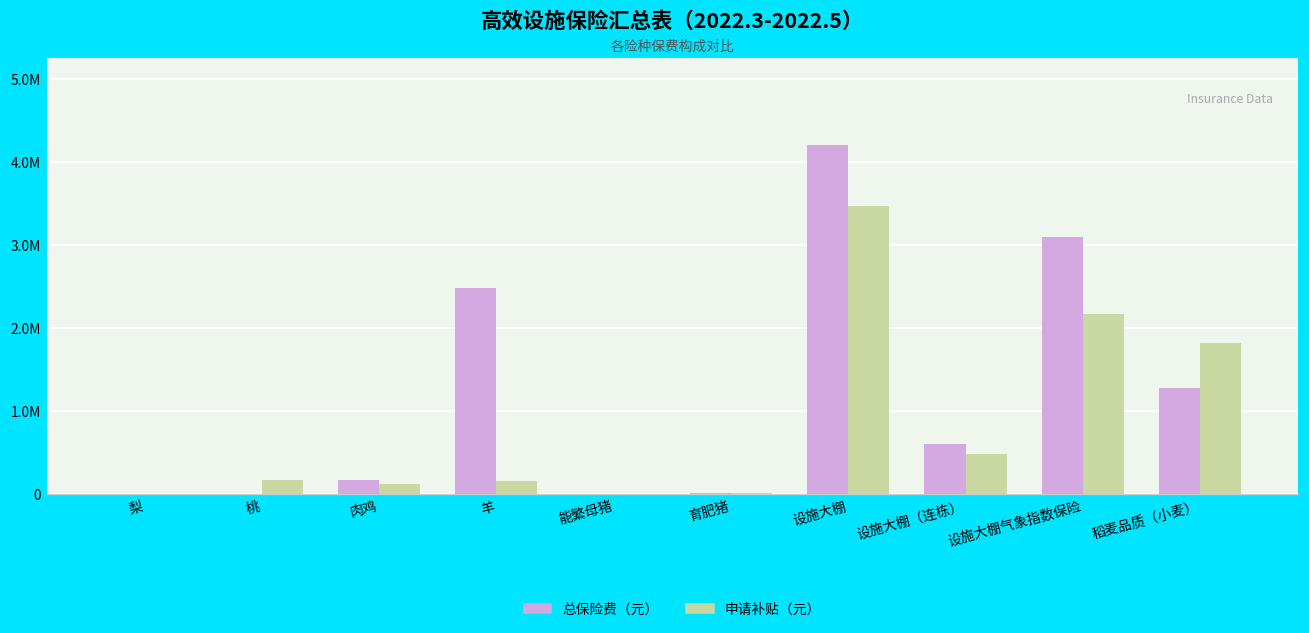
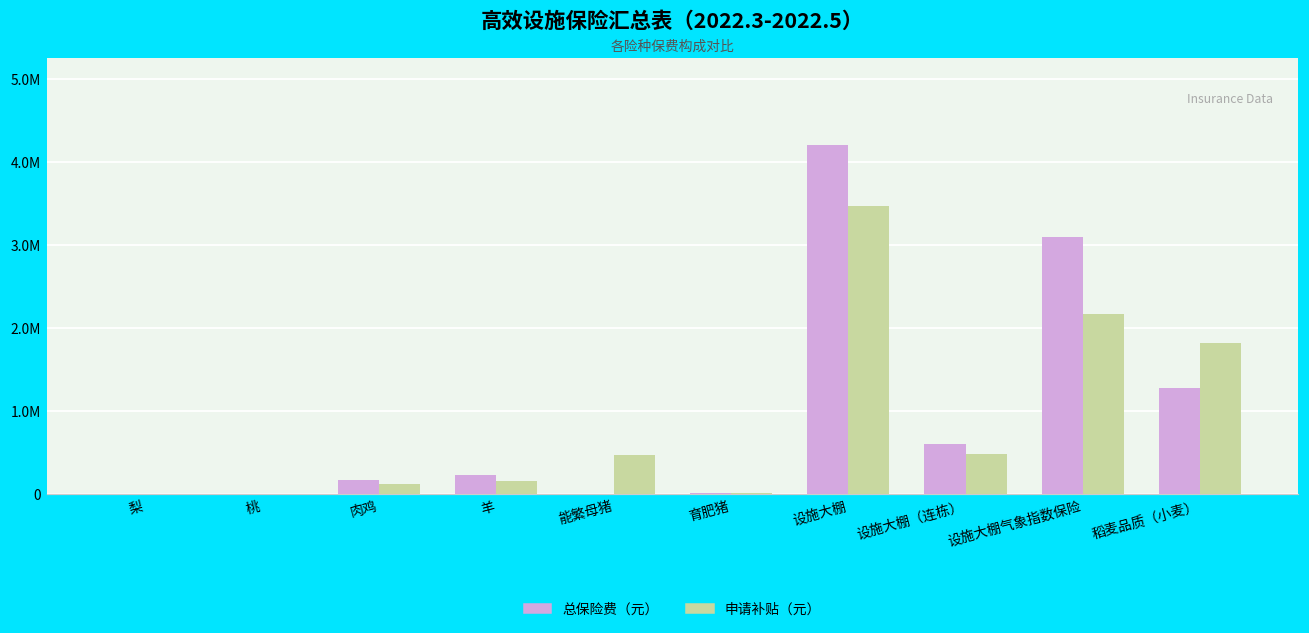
  {
    "总保险费（元）": {
      "肉鸡": 200000,
-     "羊": 2500000,
+     "羊": 200000,
      "设施大棚": 4200000,
      "设施大棚（连栋）": 600000,
      "设施大棚气象指数保险": 3100000,
      "稻麦品质（小麦）": 1300000
    },
    "申请补贴（元）": {
-     "桃": 200000,
+     "桃": 0,
      "肉鸡": 100000,
      "羊": 200000,
-     "能繁母猪": 0,
+     "能繁母猪": 500000,
      "设施大棚": 3500000,
      "设施大棚（连栋）": 500000,
      "设施大棚气象指数保险": 2200000,
      "稻麦品质（小麦）": 1800000
    }
  }
